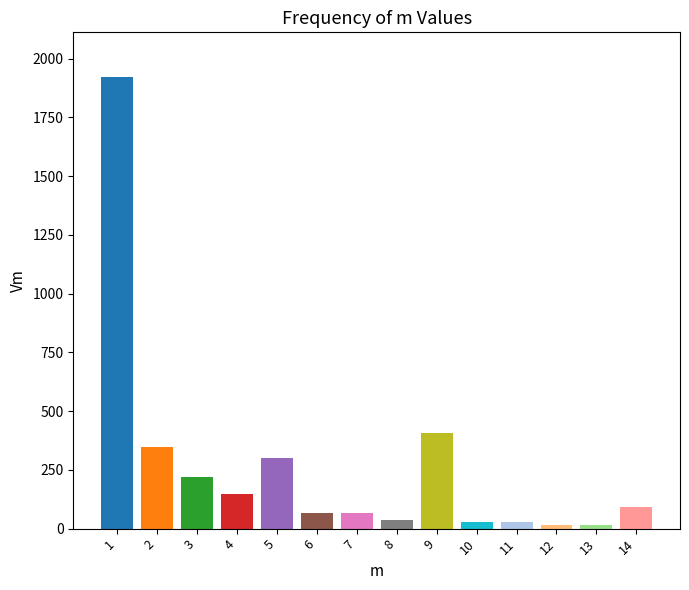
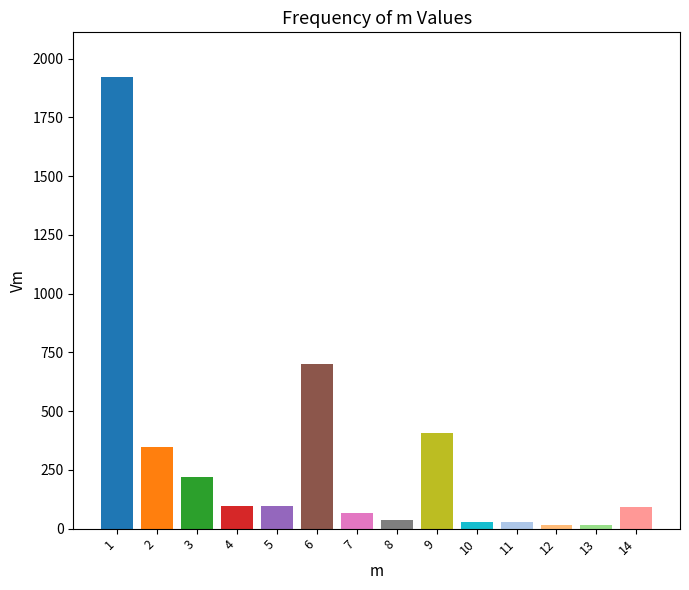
  {
    "1": 1920,
    "2": 350,
    "3": 220,
-   "4": 150,
-   "5": 300,
-   "6": 70,
+   "4": 100,
+   "5": 100,
+   "6": 700,
    "7": 70,
    "8": 40,
    "9": 410,
    "10": 30,
    "11": 30,
    "12": 20,
    "13": 10,
    "14": 90
  }
